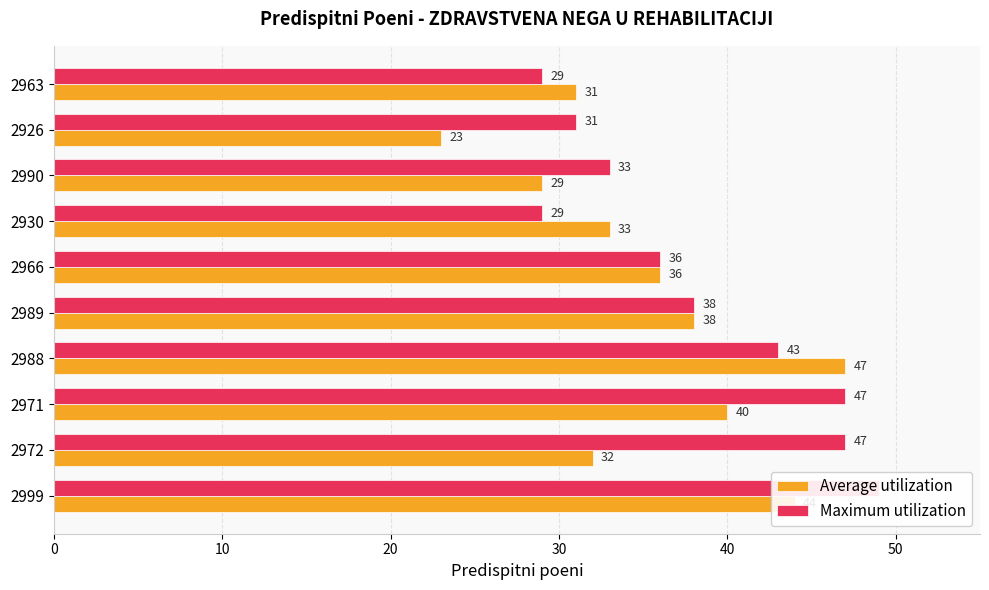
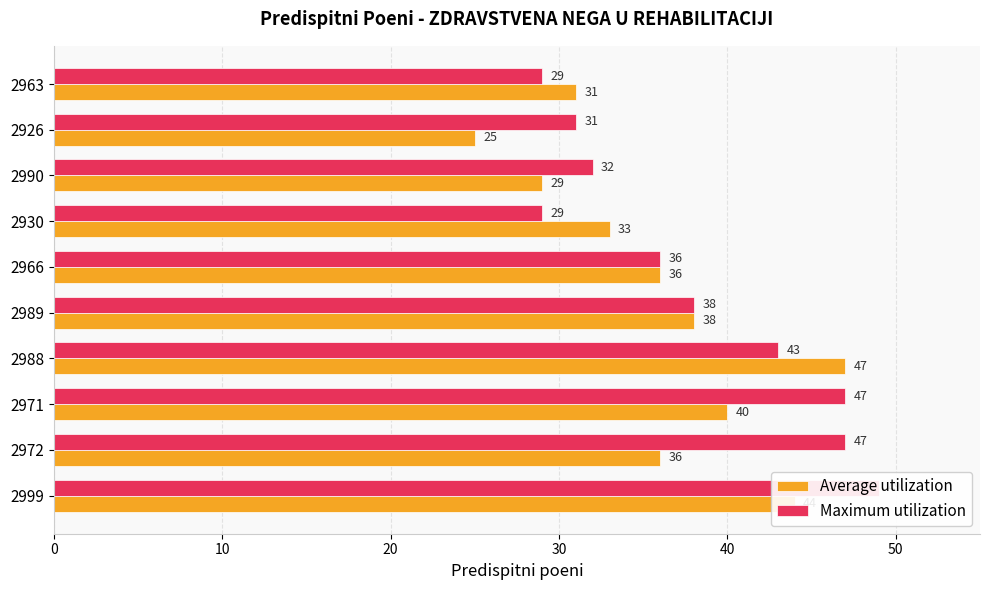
  {
    "Average utilization": {
      "2963": 31,
-     "2926": 23,
+     "2926": 25,
      "2990": 29,
      "2930": 33,
      "2966": 36,
      "2989": 38,
      "2988": 47,
      "2971": 40,
-     "2972": 32
+     "2972": 36
    },
    "Maximum utilization": {
      "2963": 29,
      "2926": 31,
-     "2990": 33,
+     "2990": 32,
      "2930": 29,
      "2966": 36,
      "2989": 38,
      "2988": 43,
      "2971": 47,
      "2972": 47
    }
  }
